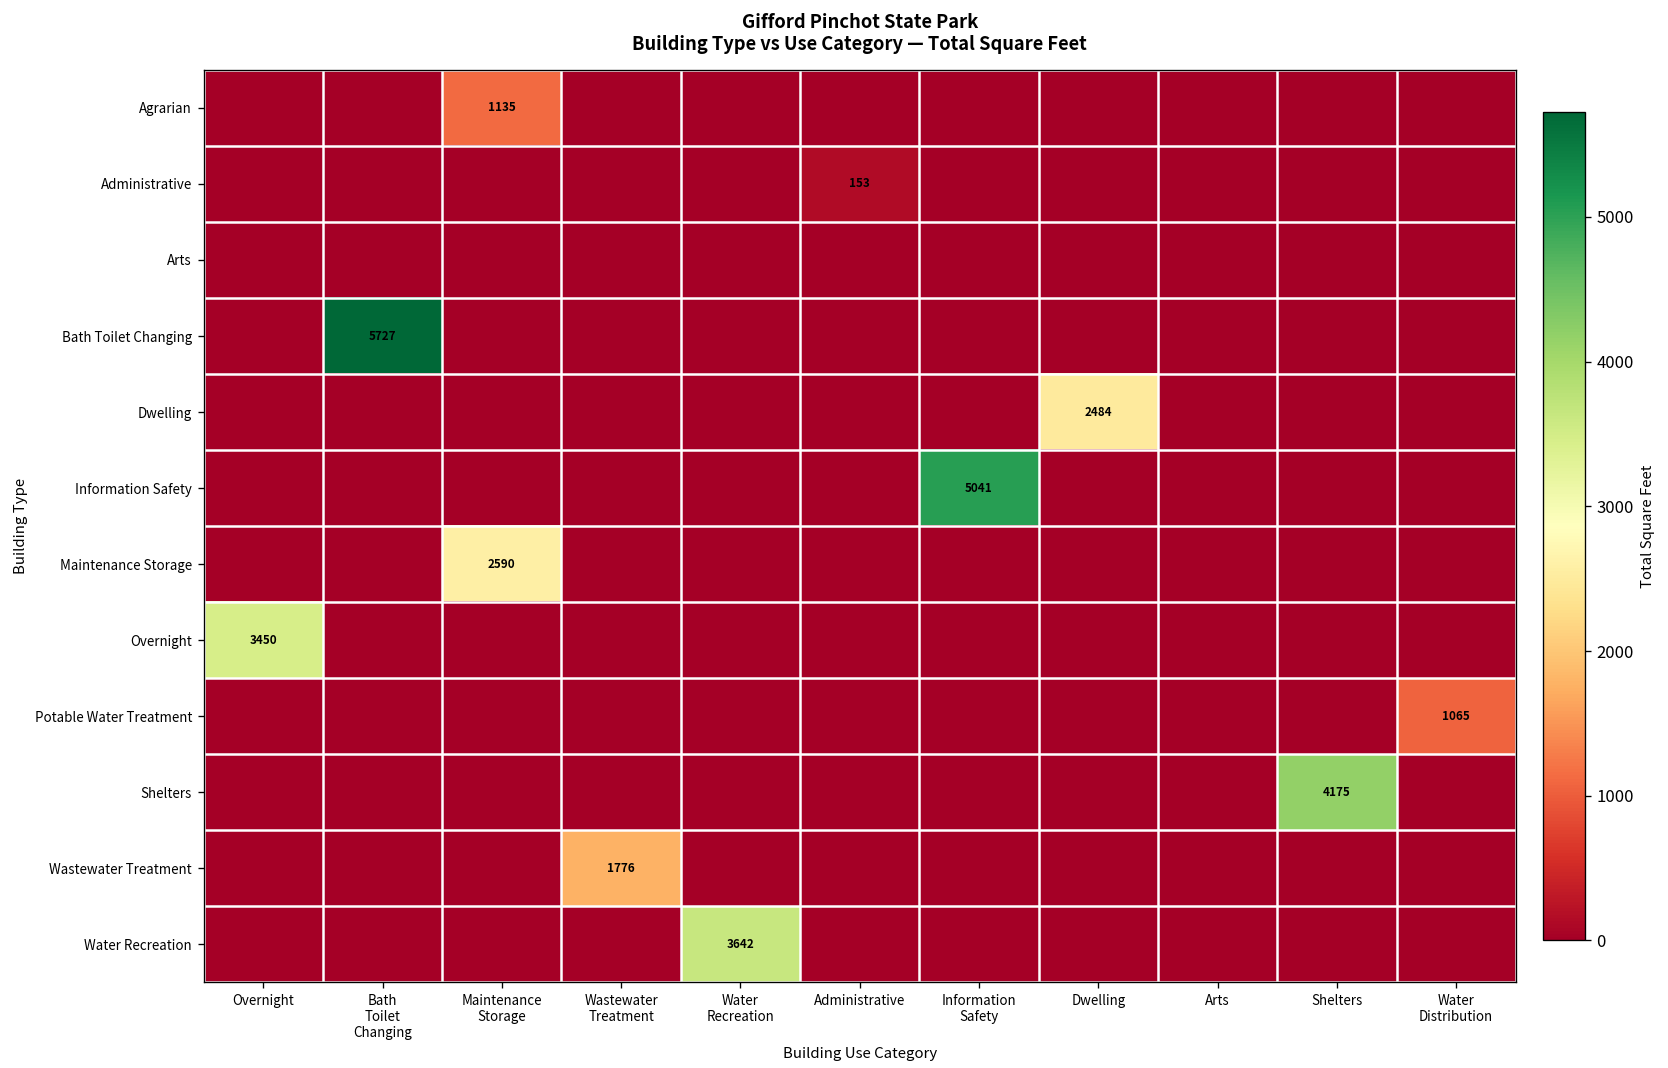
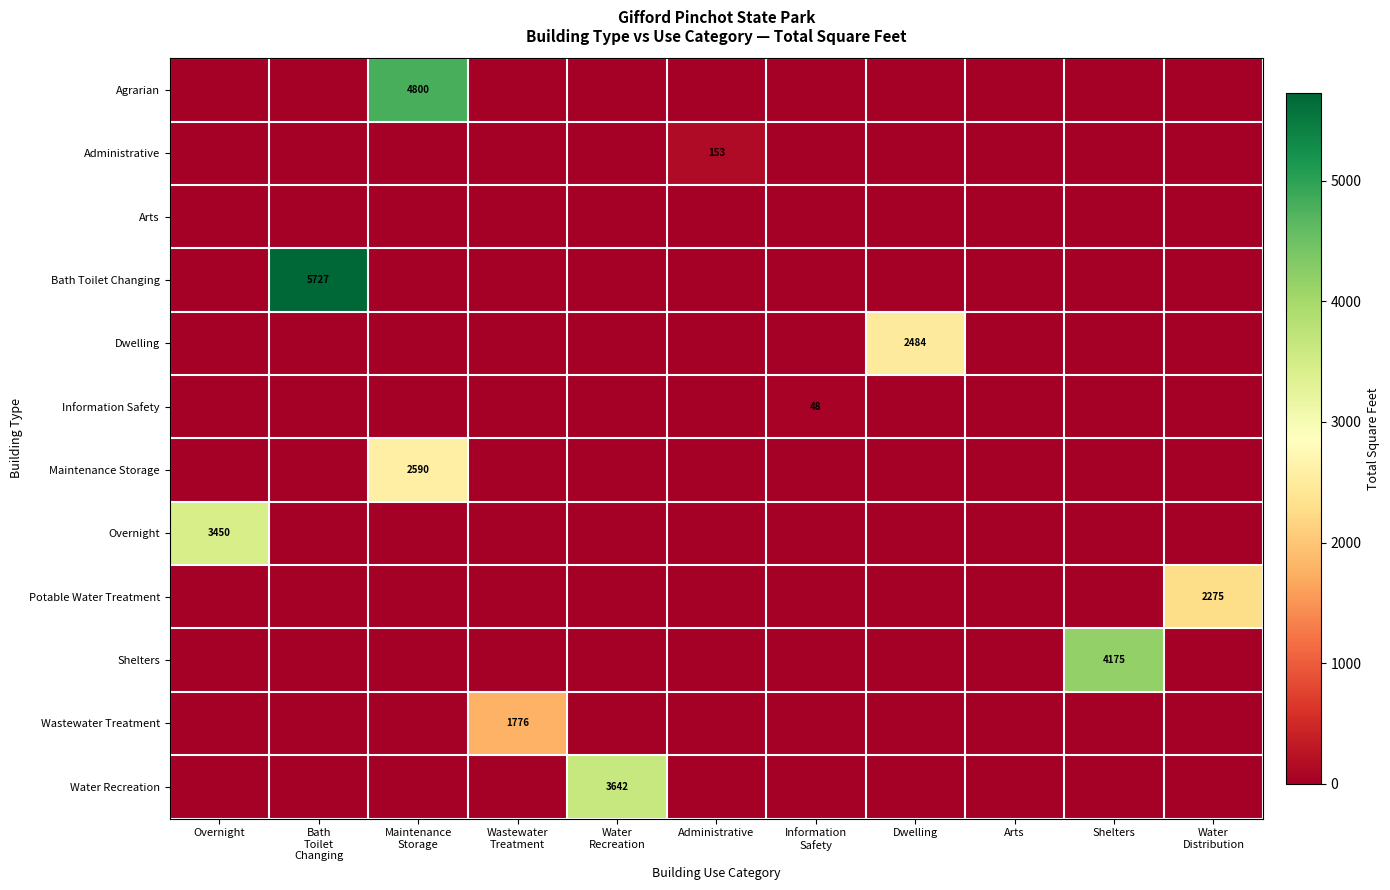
  {
    "Agrarian": {
-     "Maintenance Storage": 1135
+     "Maintenance Storage": 4800
    },
    "Administrative": {
      "Administrative": 153
    },
    "Bath Toilet Changing": {
      "Bath Toilet Changing": 5727
    },
    "Dwelling": {
      "Dwelling": 2484
    },
    "Information Safety": {
-     "Information Safety": 5041
+     "Information Safety": 48
    },
    "Maintenance Storage": {
      "Maintenance Storage": 2590
    },
    "Overnight": {
      "Overnight": 3450
    },
    "Potable Water Treatment": {
-     "Water Distribution": 1065
+     "Water Distribution": 2275
    },
    "Shelters": {
      "Shelters": 4175
    },
    "Wastewater Treatment": {
      "Wastewater Treatment": 1776
    },
    "Water Recreation": {
      "Water Recreation": 3642
    }
  }
